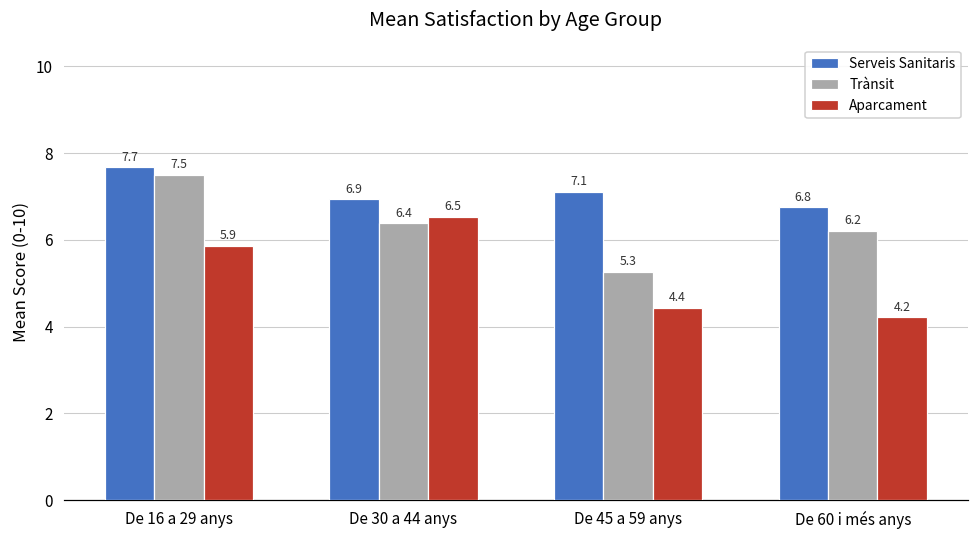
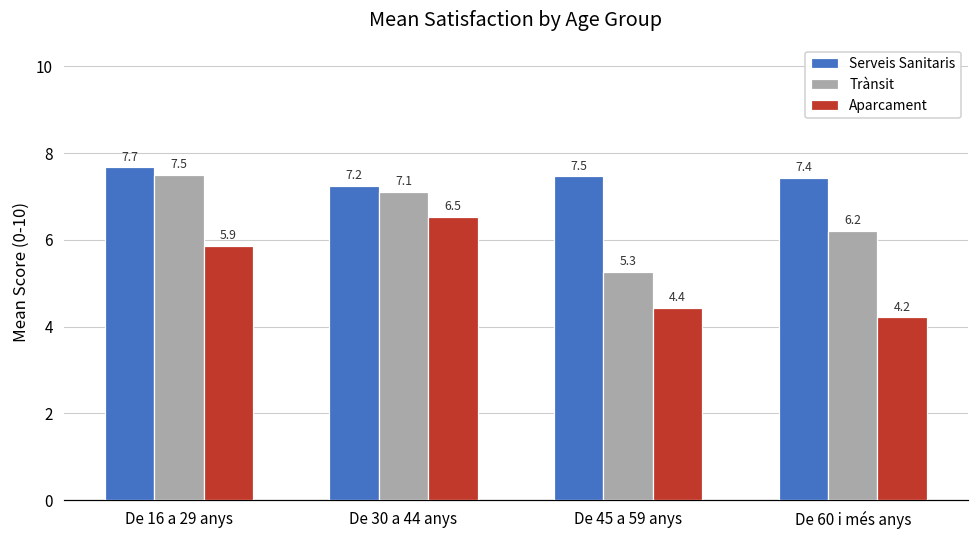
  {
    "Serveis Sanitaris": {
      "De 16 a 29 anys": 7.7,
-     "De 30 a 44 anys": 6.9,
-     "De 45 a 59 anys": 7.1,
-     "De 60 i més anys": 6.8
+     "De 30 a 44 anys": 7.2,
+     "De 45 a 59 anys": 7.5,
+     "De 60 i més anys": 7.4
    },
    "Trànsit": {
      "De 16 a 29 anys": 7.5,
-     "De 30 a 44 anys": 6.4,
+     "De 30 a 44 anys": 7.1,
      "De 45 a 59 anys": 5.3,
      "De 60 i més anys": 6.2
    },
    "Aparcament": {
      "De 16 a 29 anys": 5.9,
      "De 30 a 44 anys": 6.5,
      "De 45 a 59 anys": 4.4,
      "De 60 i més anys": 4.2
    }
  }
